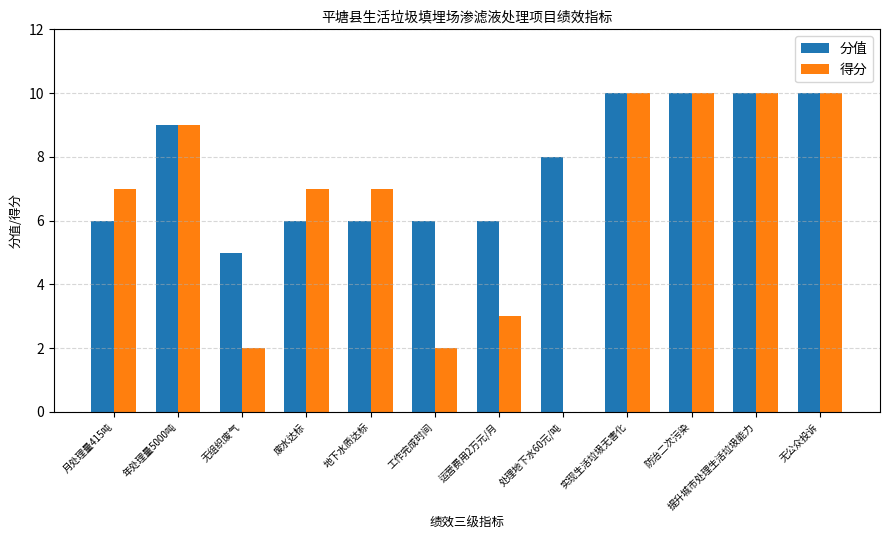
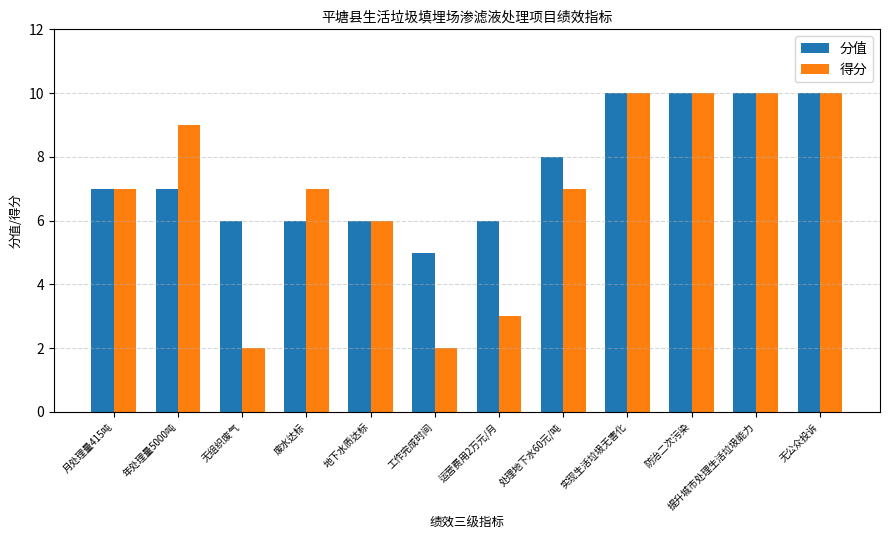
  {
    "分值": {
-     "月处理量415吨": 6,
-     "年处理量5000吨": 9,
-     "无组织废气": 5,
+     "月处理量415吨": 7,
+     "年处理量5000吨": 7,
+     "无组织废气": 6,
      "废水达标": 6,
      "地下水质达标": 6,
-     "工作完成时间": 6,
+     "工作完成时间": 5,
      "运营费用2万元/月": 6,
      "处理地下水60元/吨": 8,
      "实现生活垃圾无害化": 10,
      "防治二次污染": 10,
      "提升城市处理生活垃圾能力": 10,
      "无公众投诉": 10
    },
    "得分": {
      "月处理量415吨": 7,
      "年处理量5000吨": 9,
      "无组织废气": 2,
      "废水达标": 7,
-     "地下水质达标": 7,
+     "地下水质达标": 6,
      "工作完成时间": 2,
      "运营费用2万元/月": 3,
-     "处理地下水60元/吨": 0,
+     "处理地下水60元/吨": 7,
      "实现生活垃圾无害化": 10,
      "防治二次污染": 10,
      "提升城市处理生活垃圾能力": 10,
      "无公众投诉": 10
    }
  }
